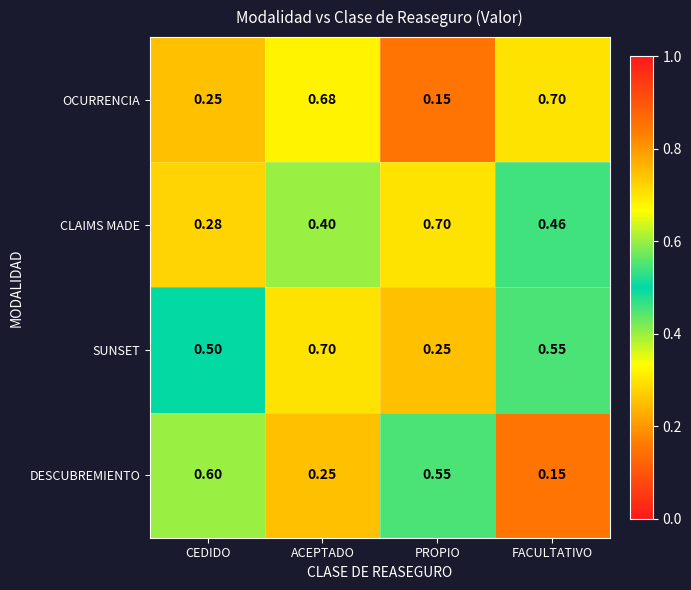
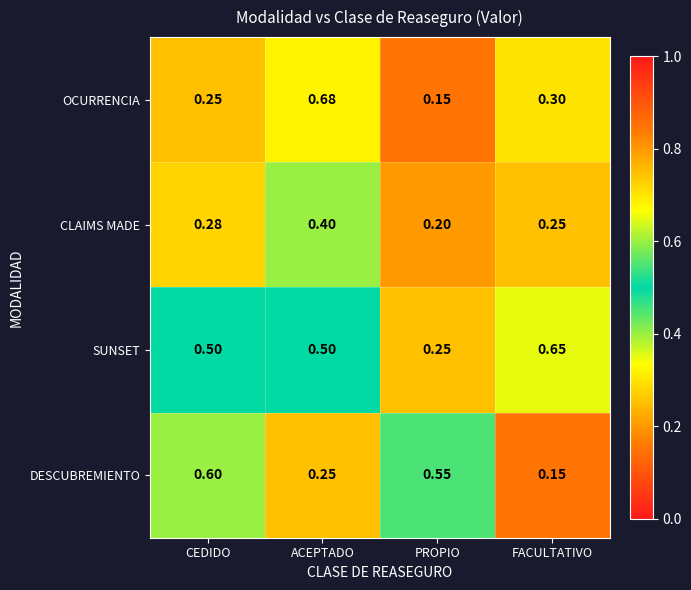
  {
    "OCURRENCIA": {
      "CEDIDO": 0.25,
      "ACEPTADO": 0.68,
      "PROPIO": 0.15,
-     "FACULTATIVO": 0.70
+     "FACULTATIVO": 0.30
    },
    "CLAIMS MADE": {
      "CEDIDO": 0.28,
      "ACEPTADO": 0.40,
-     "PROPIO": 0.70,
-     "FACULTATIVO": 0.46
+     "PROPIO": 0.20,
+     "FACULTATIVO": 0.25
    },
    "SUNSET": {
      "CEDIDO": 0.50,
-     "ACEPTADO": 0.70,
+     "ACEPTADO": 0.50,
      "PROPIO": 0.25,
-     "FACULTATIVO": 0.55
+     "FACULTATIVO": 0.65
    },
    "DESCUBREMIENTO": {
      "CEDIDO": 0.60,
      "ACEPTADO": 0.25,
      "PROPIO": 0.55,
      "FACULTATIVO": 0.15
    }
  }
